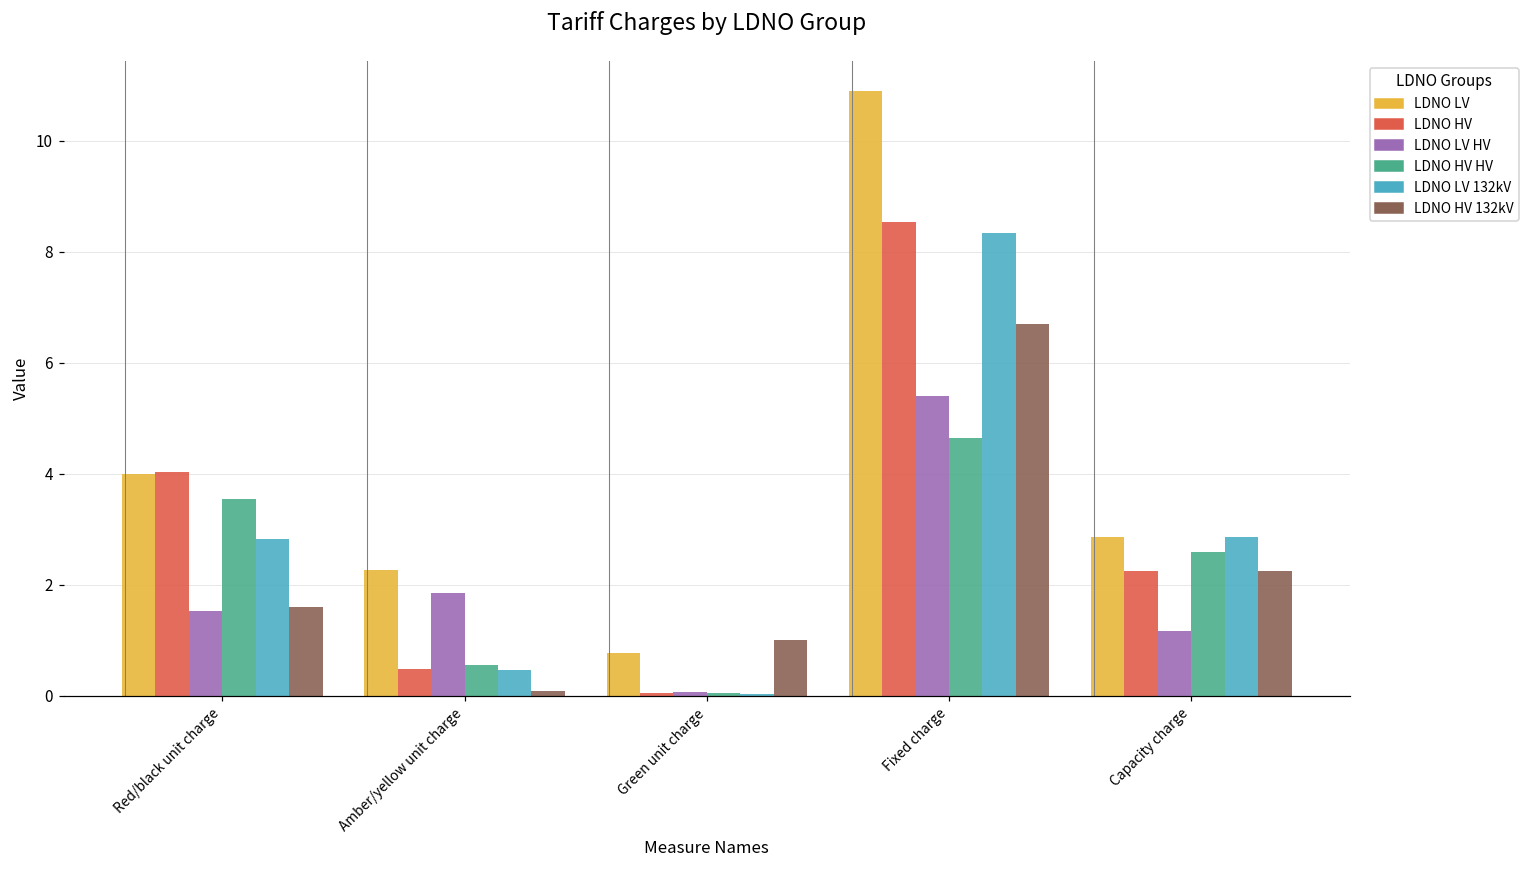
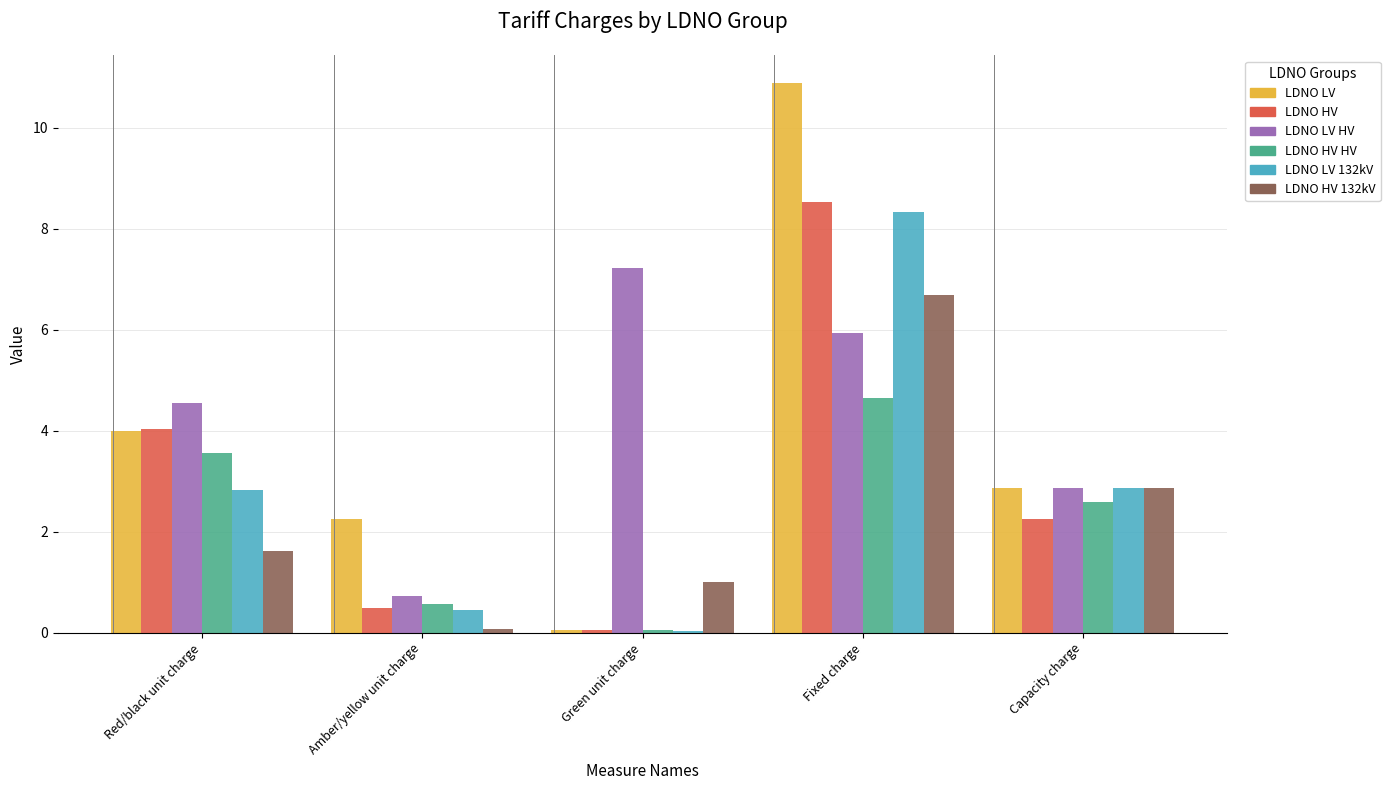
  {
    "LDNO LV": {
      "Red/black unit charge": 4.0,
      "Amber/yellow unit charge": 2.3,
-     "Green unit charge": 0.8,
+     "Green unit charge": 0.1,
      "Fixed charge": 10.9,
      "Capacity charge": 2.9
    },
    "LDNO HV": {
      "Red/black unit charge": 4.0,
      "Amber/yellow unit charge": 0.5,
      "Fixed charge": 8.5,
      "Capacity charge": 2.3
    },
    "LDNO LV HV": {
-     "Red/black unit charge": 1.5,
-     "Amber/yellow unit charge": 1.9,
-     "Green unit charge": 0.1,
-     "Fixed charge": 5.4,
-     "Capacity charge": 1.2
+     "Red/black unit charge": 4.5,
+     "Amber/yellow unit charge": 0.7,
+     "Green unit charge": 7.2,
+     "Fixed charge": 5.9,
+     "Capacity charge": 2.9
    },
    "LDNO HV 132kV": {
      "Red/black unit charge": 1.6,
      "Amber/yellow unit charge": 0.1,
      "Green unit charge": 1.0,
      "Fixed charge": 6.7,
-     "Capacity charge": 2.3
+     "Capacity charge": 2.9
    }
  }
